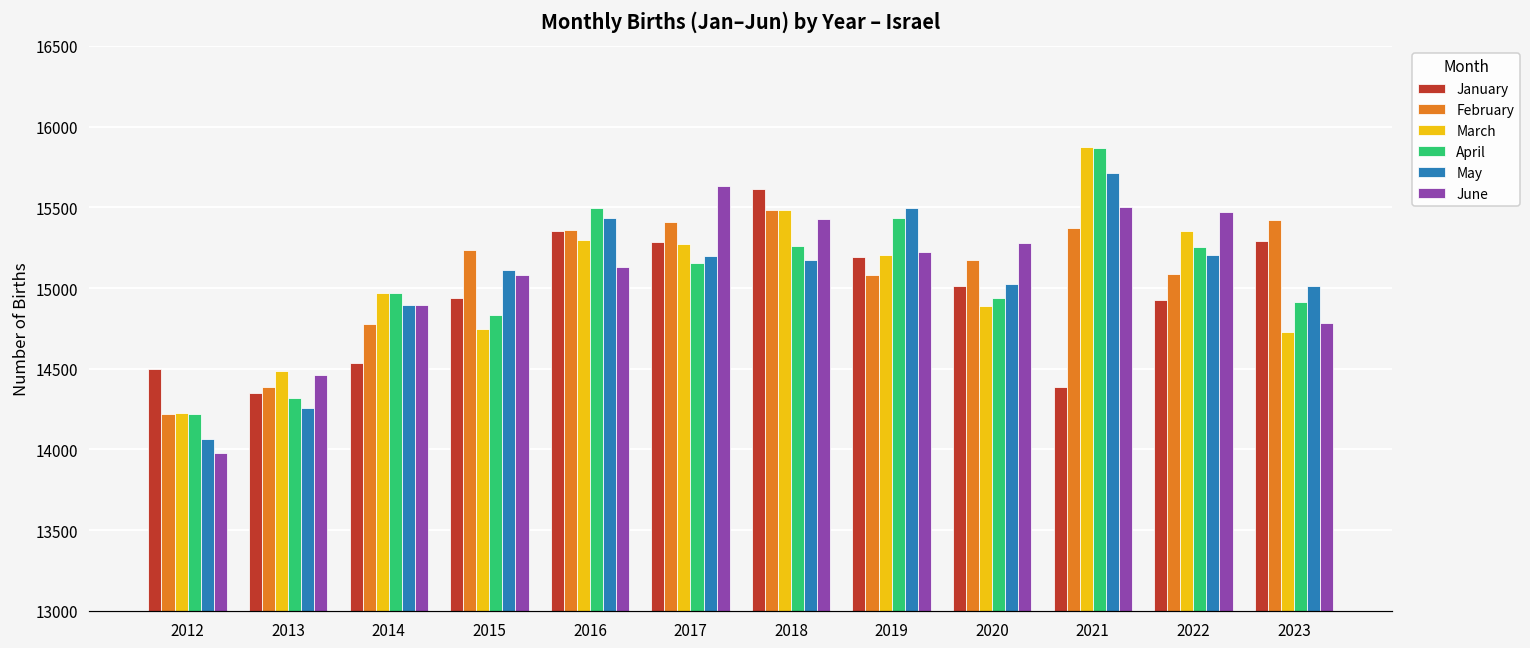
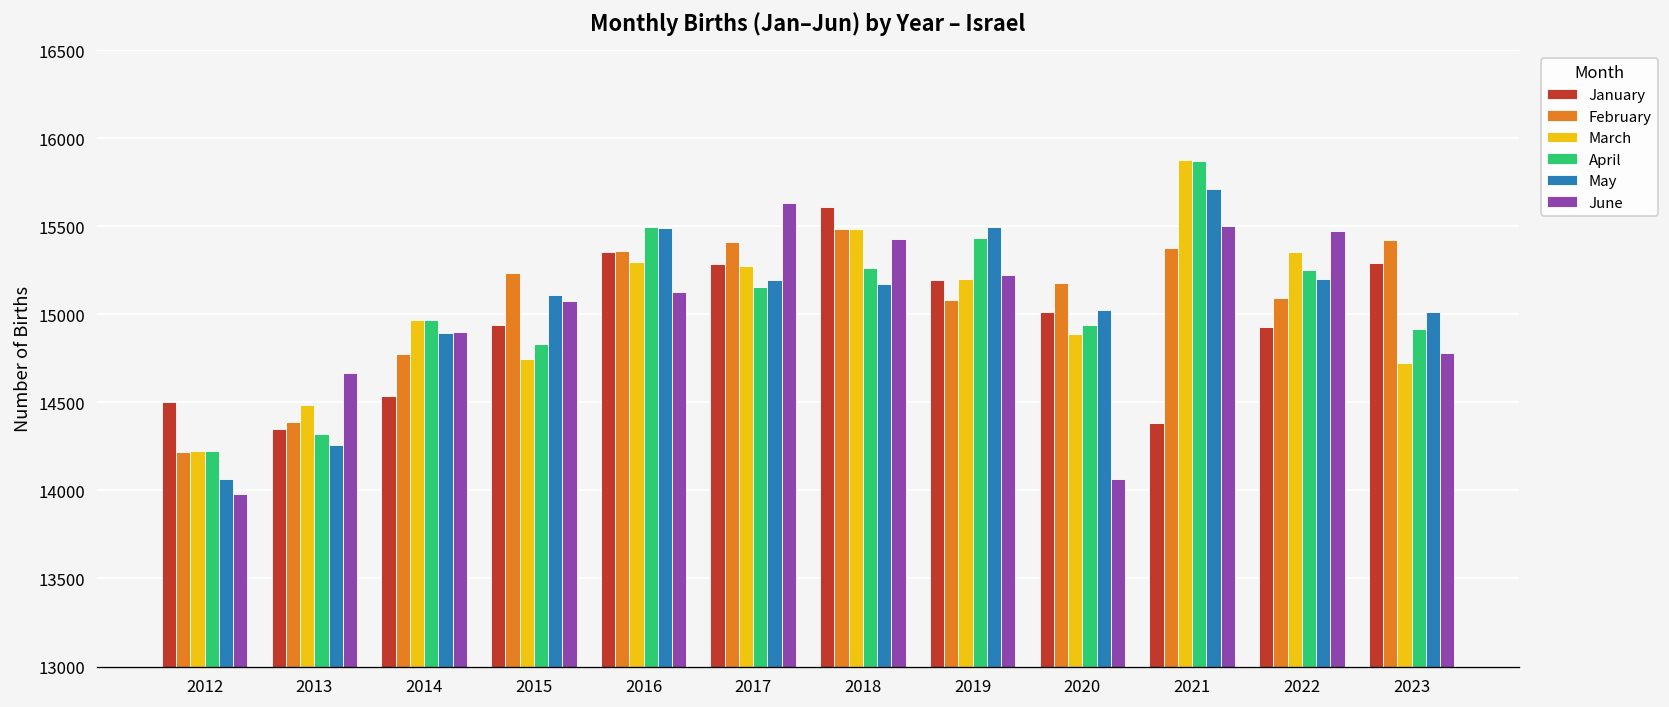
  {
    "January": {
      "2012": 14500,
      "2013": 14350,
      "2014": 14540,
      "2015": 14940,
      "2016": 15350,
      "2017": 15280,
      "2018": 15610,
      "2019": 15190,
      "2020": 15020,
      "2021": 14390,
      "2022": 14930,
      "2023": 15290
    },
    "February": {
      "2012": 14220,
      "2013": 14390,
      "2014": 14770,
      "2015": 15230,
      "2016": 15360,
      "2017": 15410,
      "2018": 15480,
      "2019": 15080,
      "2020": 15180,
      "2021": 15370,
      "2022": 15090,
      "2023": 15420
    },
    "March": {
      "2012": 14220,
      "2013": 14480,
      "2014": 14970,
      "2015": 14740,
      "2016": 15300,
      "2017": 15270,
      "2018": 15490,
      "2019": 15200,
      "2020": 14890,
      "2021": 15870,
      "2022": 15350,
      "2023": 14730
    },
    "April": {
      "2012": 14220,
      "2013": 14320,
      "2014": 14970,
      "2015": 14830,
      "2016": 15490,
      "2017": 15160,
      "2018": 15260,
      "2019": 15430,
      "2020": 14940,
      "2021": 15870,
      "2022": 15250,
      "2023": 14910
    },
    "May": {
      "2012": 14060,
      "2013": 14260,
      "2014": 14890,
      "2015": 15110,
-     "2016": 15430,
+     "2016": 15490,
      "2017": 15200,
      "2018": 15170,
      "2019": 15500,
      "2020": 15020,
      "2021": 15710,
      "2022": 15200,
      "2023": 15010
    },
    "June": {
      "2012": 13980,
-     "2013": 14460,
+     "2013": 14670,
      "2014": 14900,
      "2015": 15080,
      "2016": 15130,
      "2017": 15630,
      "2018": 15430,
      "2019": 15230,
-     "2020": 15280,
+     "2020": 14060,
      "2021": 15500,
      "2022": 15470,
      "2023": 14780
    }
  }
